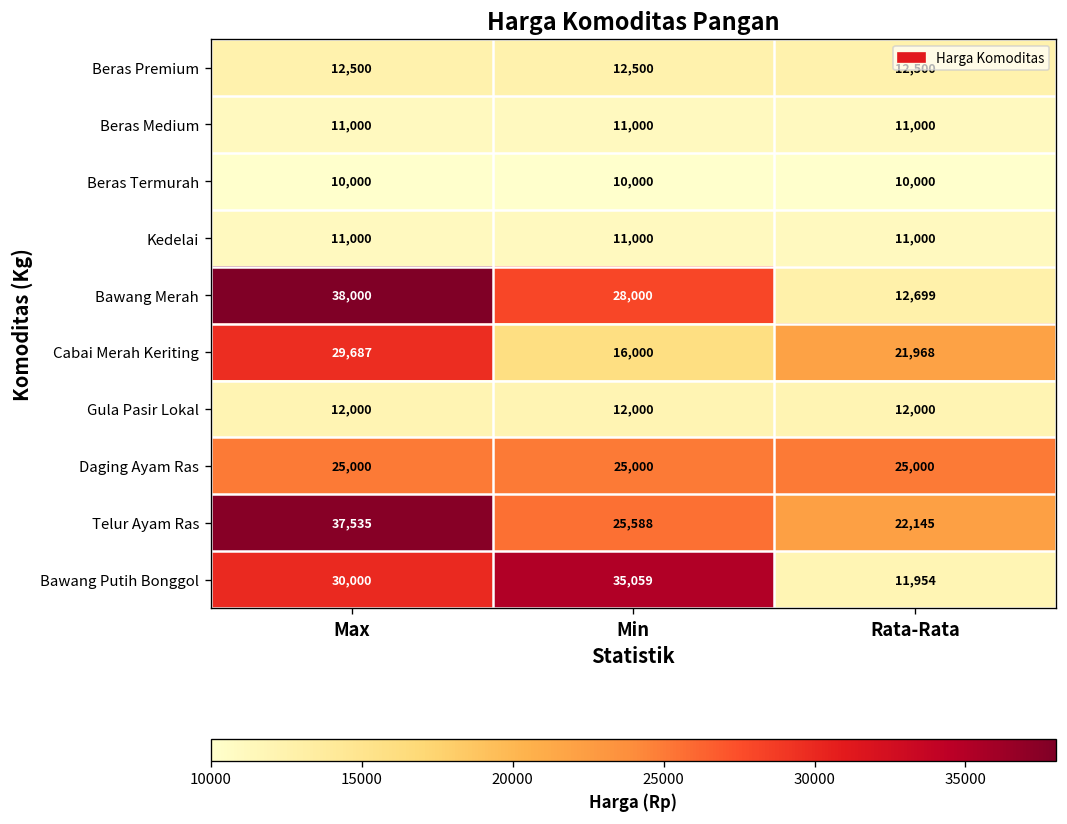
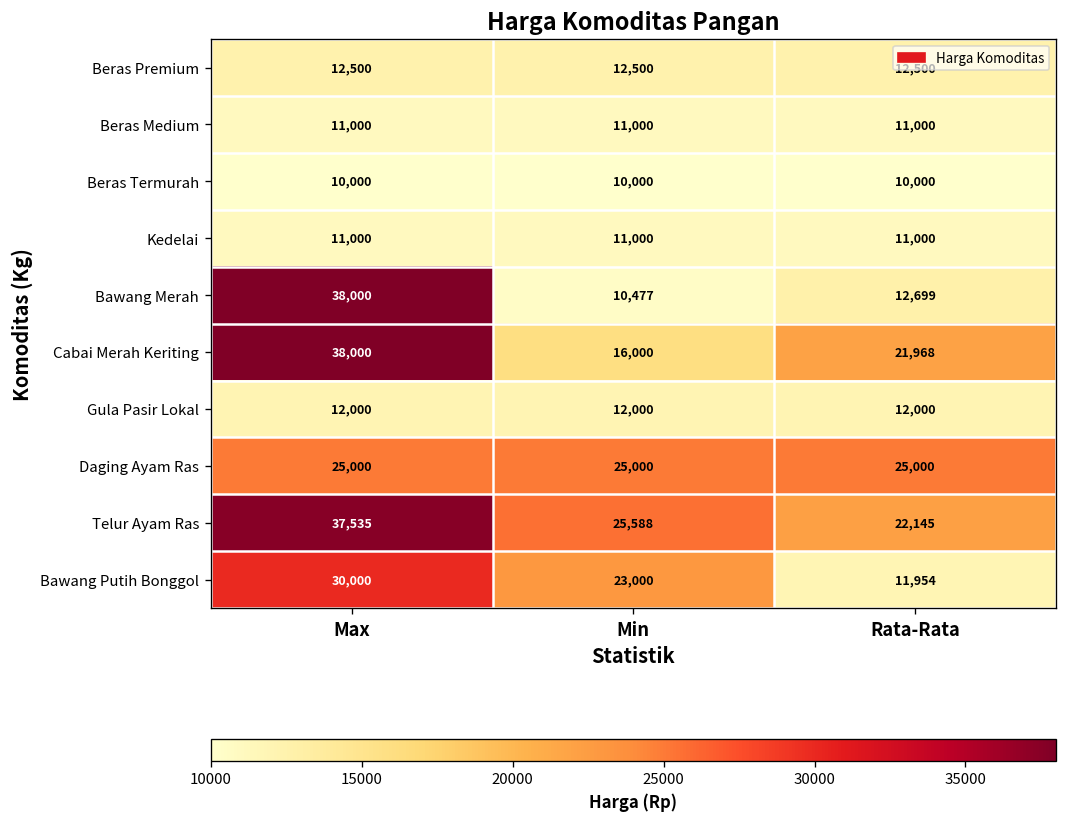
  {
    "Beras Premium": {
      "Max": "12,500",
      "Min": "12,500"
    },
    "Beras Medium": {
      "Max": "11,000",
      "Min": "11,000",
      "Rata-Rata": "11,000"
    },
    "Beras Termurah": {
      "Max": "10,000",
      "Min": "10,000",
      "Rata-Rata": "10,000"
    },
    "Kedelai": {
      "Max": "11,000",
      "Min": "11,000",
      "Rata-Rata": "11,000"
    },
    "Bawang Merah": {
      "Max": "38,000",
-     "Min": "28,000",
+     "Min": "10,477",
      "Rata-Rata": "12,699"
    },
    "Cabai Merah Keriting": {
-     "Max": "29,687",
+     "Max": "38,000",
      "Min": "16,000",
      "Rata-Rata": "21,968"
    },
    "Gula Pasir Lokal": {
      "Max": "12,000",
      "Min": "12,000",
      "Rata-Rata": "12,000"
    },
    "Daging Ayam Ras": {
      "Max": "25,000",
      "Min": "25,000",
      "Rata-Rata": "25,000"
    },
    "Telur Ayam Ras": {
      "Max": "37,535",
      "Min": "25,588",
      "Rata-Rata": "22,145"
    },
    "Bawang Putih Bonggol": {
      "Max": "30,000",
-     "Min": "35,059",
+     "Min": "23,000",
      "Rata-Rata": "11,954"
    }
  }
